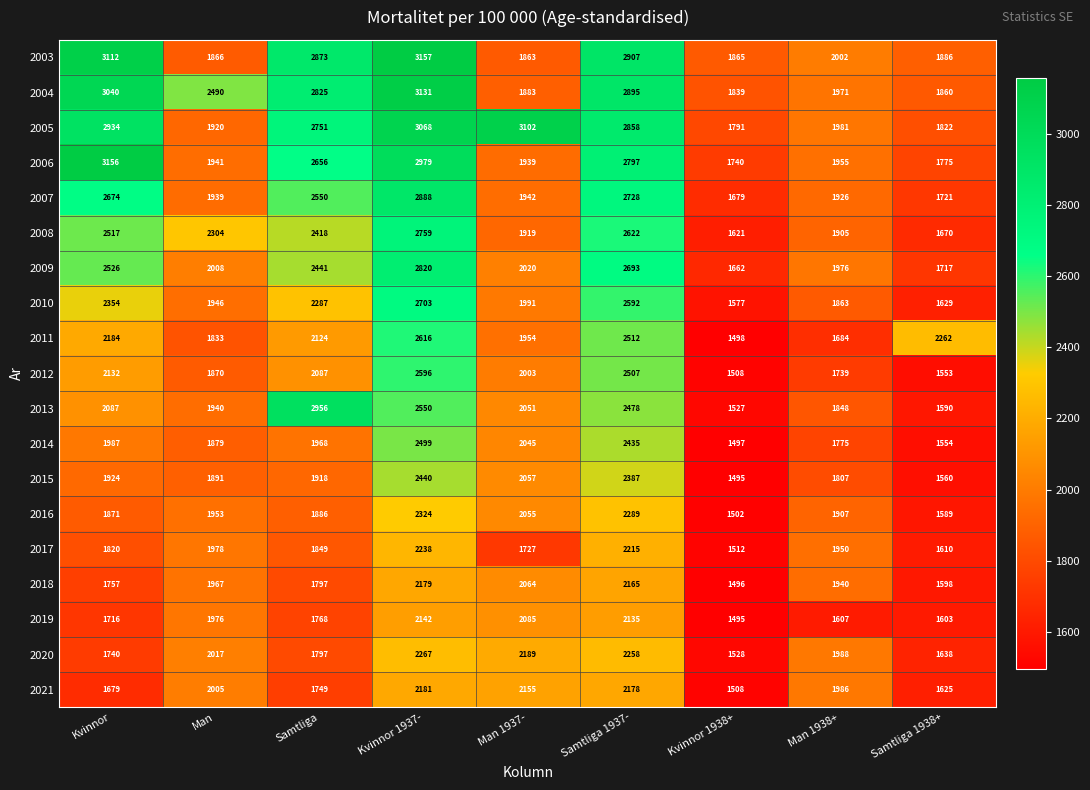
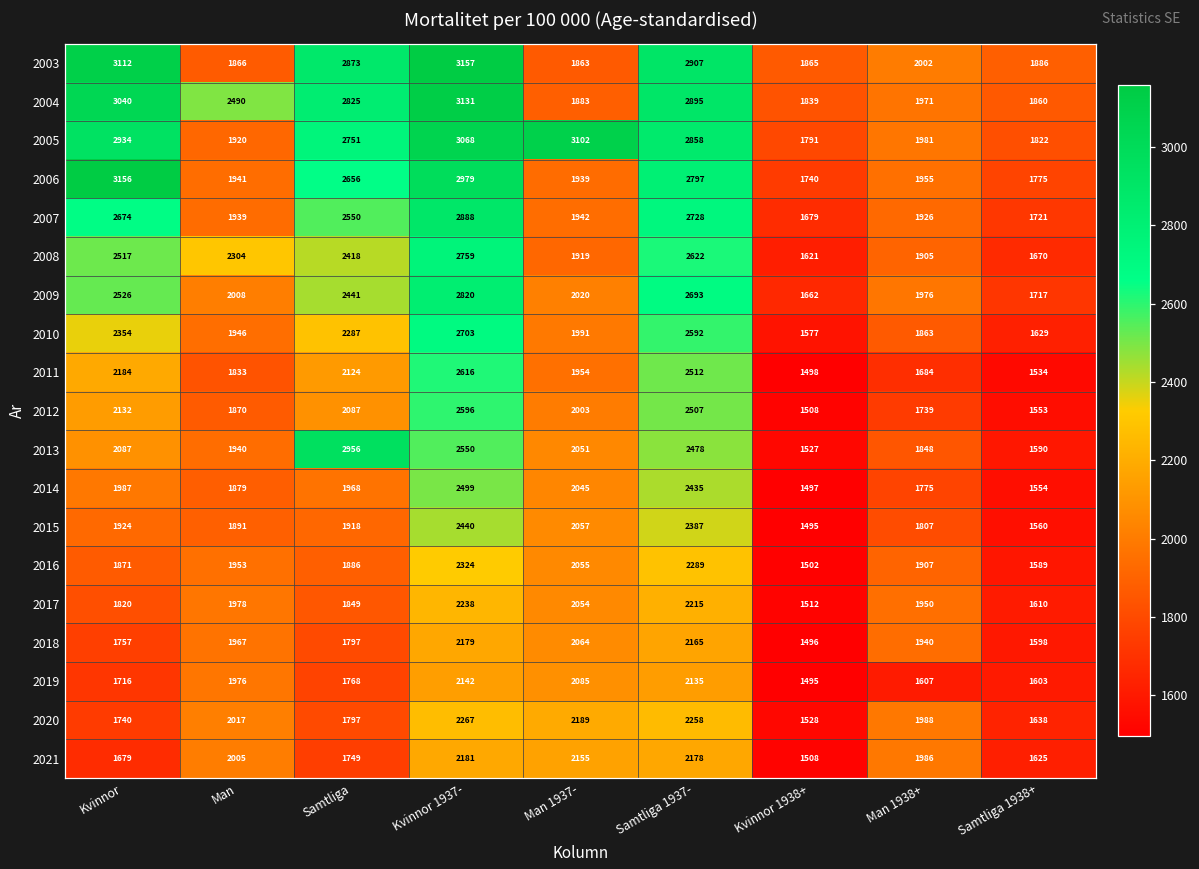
  {
    "2003": {
      "Kvinnor": 3112,
      "Man": 1866,
      "Samtliga": 2873,
      "Kvinnor 1937-": 3157,
      "Man 1937-": 1863,
      "Samtliga 1937-": 2907,
      "Kvinnor 1938+": 1865,
      "Man 1938+": 2002,
      "Samtliga 1938+": 1886
    },
    "2004": {
      "Kvinnor": 3040,
      "Man": 2490,
      "Samtliga": 2825,
      "Kvinnor 1937-": 3131,
      "Man 1937-": 1883,
      "Samtliga 1937-": 2895,
      "Kvinnor 1938+": 1839,
      "Man 1938+": 1971,
      "Samtliga 1938+": 1860
    },
    "2005": {
      "Kvinnor": 2934,
      "Man": 1920,
      "Samtliga": 2751,
      "Kvinnor 1937-": 3068,
      "Man 1937-": 3102,
      "Samtliga 1937-": 2858,
      "Kvinnor 1938+": 1791,
      "Man 1938+": 1981,
      "Samtliga 1938+": 1822
    },
    "2006": {
      "Kvinnor": 3156,
      "Man": 1941,
      "Samtliga": 2656,
      "Kvinnor 1937-": 2979,
      "Man 1937-": 1939,
      "Samtliga 1937-": 2797,
      "Kvinnor 1938+": 1740,
      "Man 1938+": 1955,
      "Samtliga 1938+": 1775
    },
    "2007": {
      "Kvinnor": 2674,
      "Man": 1939,
      "Samtliga": 2550,
      "Kvinnor 1937-": 2888,
      "Man 1937-": 1942,
      "Samtliga 1937-": 2728,
      "Kvinnor 1938+": 1679,
      "Man 1938+": 1926,
      "Samtliga 1938+": 1721
    },
    "2008": {
      "Kvinnor": 2517,
      "Man": 2304,
      "Samtliga": 2418,
      "Kvinnor 1937-": 2759,
      "Man 1937-": 1919,
      "Samtliga 1937-": 2622,
      "Kvinnor 1938+": 1621,
      "Man 1938+": 1905,
      "Samtliga 1938+": 1670
    },
    "2009": {
      "Kvinnor": 2526,
      "Man": 2008,
      "Samtliga": 2441,
      "Kvinnor 1937-": 2820,
      "Man 1937-": 2020,
      "Samtliga 1937-": 2693,
      "Kvinnor 1938+": 1662,
      "Man 1938+": 1976,
      "Samtliga 1938+": 1717
    },
    "2010": {
      "Kvinnor": 2354,
      "Man": 1946,
      "Samtliga": 2287,
      "Kvinnor 1937-": 2703,
      "Man 1937-": 1991,
      "Samtliga 1937-": 2592,
      "Kvinnor 1938+": 1577,
      "Man 1938+": 1863,
      "Samtliga 1938+": 1629
    },
    "2011": {
      "Kvinnor": 2184,
      "Man": 1833,
      "Samtliga": 2124,
      "Kvinnor 1937-": 2616,
      "Man 1937-": 1954,
      "Samtliga 1937-": 2512,
      "Kvinnor 1938+": 1498,
      "Man 1938+": 1684,
-     "Samtliga 1938+": 2262
+     "Samtliga 1938+": 1534
    },
    "2012": {
      "Kvinnor": 2132,
      "Man": 1870,
      "Samtliga": 2087,
      "Kvinnor 1937-": 2596,
      "Man 1937-": 2003,
      "Samtliga 1937-": 2507,
      "Kvinnor 1938+": 1508,
      "Man 1938+": 1739,
      "Samtliga 1938+": 1553
    },
    "2013": {
      "Kvinnor": 2087,
      "Man": 1940,
      "Samtliga": 2956,
      "Kvinnor 1937-": 2550,
      "Man 1937-": 2051,
      "Samtliga 1937-": 2478,
      "Kvinnor 1938+": 1527,
      "Man 1938+": 1848,
      "Samtliga 1938+": 1590
    },
    "2014": {
      "Kvinnor": 1987,
      "Man": 1879,
      "Samtliga": 1968,
      "Kvinnor 1937-": 2499,
      "Man 1937-": 2045,
      "Samtliga 1937-": 2435,
      "Kvinnor 1938+": 1497,
      "Man 1938+": 1775,
      "Samtliga 1938+": 1554
    },
    "2015": {
      "Kvinnor": 1924,
      "Man": 1891,
      "Samtliga": 1918,
      "Kvinnor 1937-": 2440,
      "Man 1937-": 2057,
      "Samtliga 1937-": 2387,
      "Kvinnor 1938+": 1495,
      "Man 1938+": 1807,
      "Samtliga 1938+": 1560
    },
    "2016": {
      "Kvinnor": 1871,
      "Man": 1953,
      "Samtliga": 1886,
      "Kvinnor 1937-": 2324,
      "Man 1937-": 2055,
      "Samtliga 1937-": 2289,
      "Kvinnor 1938+": 1502,
      "Man 1938+": 1907,
      "Samtliga 1938+": 1589
    },
    "2017": {
      "Kvinnor": 1820,
      "Man": 1978,
      "Samtliga": 1849,
      "Kvinnor 1937-": 2238,
-     "Man 1937-": 1727,
+     "Man 1937-": 2054,
      "Samtliga 1937-": 2215,
      "Kvinnor 1938+": 1512,
      "Man 1938+": 1950,
      "Samtliga 1938+": 1610
    },
    "2018": {
      "Kvinnor": 1757,
      "Man": 1967,
      "Samtliga": 1797,
      "Kvinnor 1937-": 2179,
      "Man 1937-": 2064,
      "Samtliga 1937-": 2165,
      "Kvinnor 1938+": 1496,
      "Man 1938+": 1940,
      "Samtliga 1938+": 1598
    },
    "2019": {
      "Kvinnor": 1716,
      "Man": 1976,
      "Samtliga": 1768,
      "Kvinnor 1937-": 2142,
      "Man 1937-": 2085,
      "Samtliga 1937-": 2135,
      "Kvinnor 1938+": 1495,
      "Man 1938+": 1607,
      "Samtliga 1938+": 1603
    },
    "2020": {
      "Kvinnor": 1740,
      "Man": 2017,
      "Samtliga": 1797,
      "Kvinnor 1937-": 2267,
      "Man 1937-": 2189,
      "Samtliga 1937-": 2258,
      "Kvinnor 1938+": 1528,
      "Man 1938+": 1988,
      "Samtliga 1938+": 1638
    },
    "2021": {
      "Kvinnor": 1679,
      "Man": 2005,
      "Samtliga": 1749,
      "Kvinnor 1937-": 2181,
      "Man 1937-": 2155,
      "Samtliga 1937-": 2178,
      "Kvinnor 1938+": 1508,
      "Man 1938+": 1986,
      "Samtliga 1938+": 1625
    }
  }
